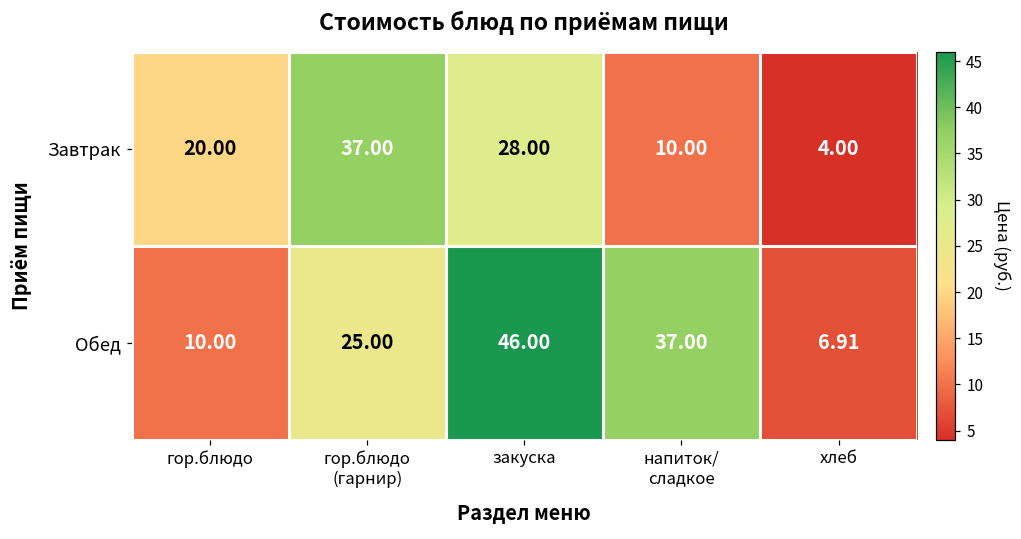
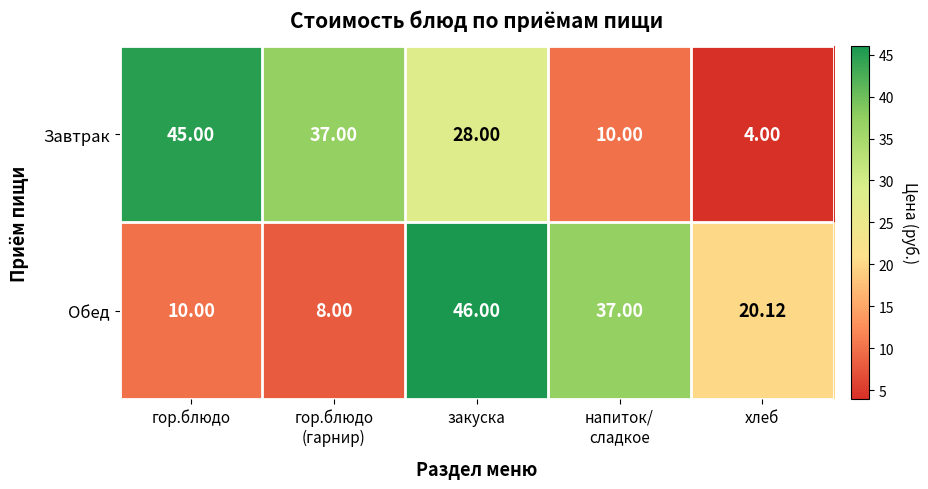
  {
    "Завтрак": {
-     "гор.блюдо": 20.00,
+     "гор.блюдо": 45.00,
      "гор.блюдо (гарнир)": 37.00,
      "закуска": 28.00,
      "напиток/ сладкое": 10.00,
      "хлеб": 4.00
    },
    "Обед": {
      "гор.блюдо": 10.00,
-     "гор.блюдо (гарнир)": 25.00,
+     "гор.блюдо (гарнир)": 8.00,
      "закуска": 46.00,
      "напиток/ сладкое": 37.00,
-     "хлеб": 6.91
+     "хлеб": 20.12
    }
  }
